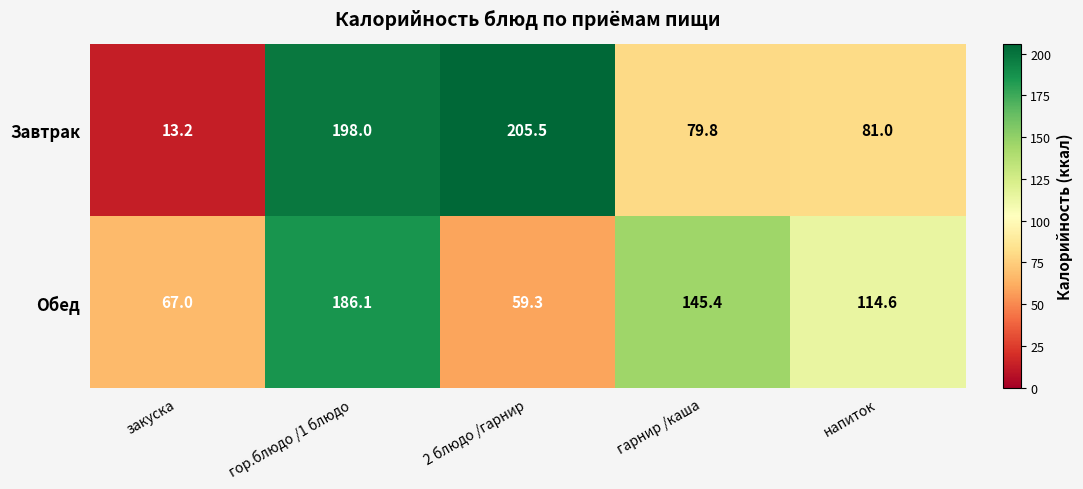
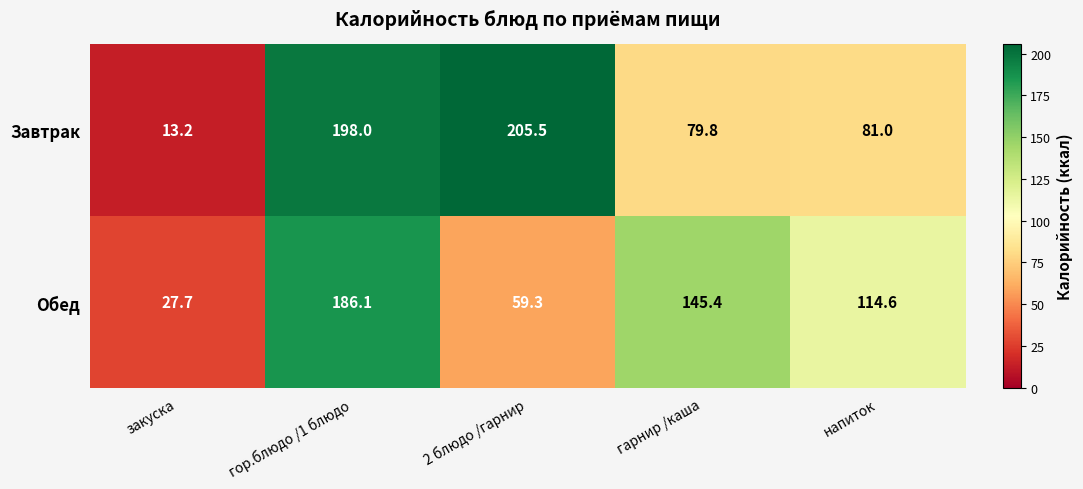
  {
    "Завтрак": {
      "закуска": 13.2,
      "гор.блюдо /1 блюдо": 198.0,
      "2 блюдо /гарнир": 205.5,
      "гарнир /каша": 79.8,
      "напиток": 81.0
    },
    "Обед": {
-     "закуска": 67.0,
+     "закуска": 27.7,
      "гор.блюдо /1 блюдо": 186.1,
      "2 блюдо /гарнир": 59.3,
      "гарнир /каша": 145.4,
      "напиток": 114.6
    }
  }
